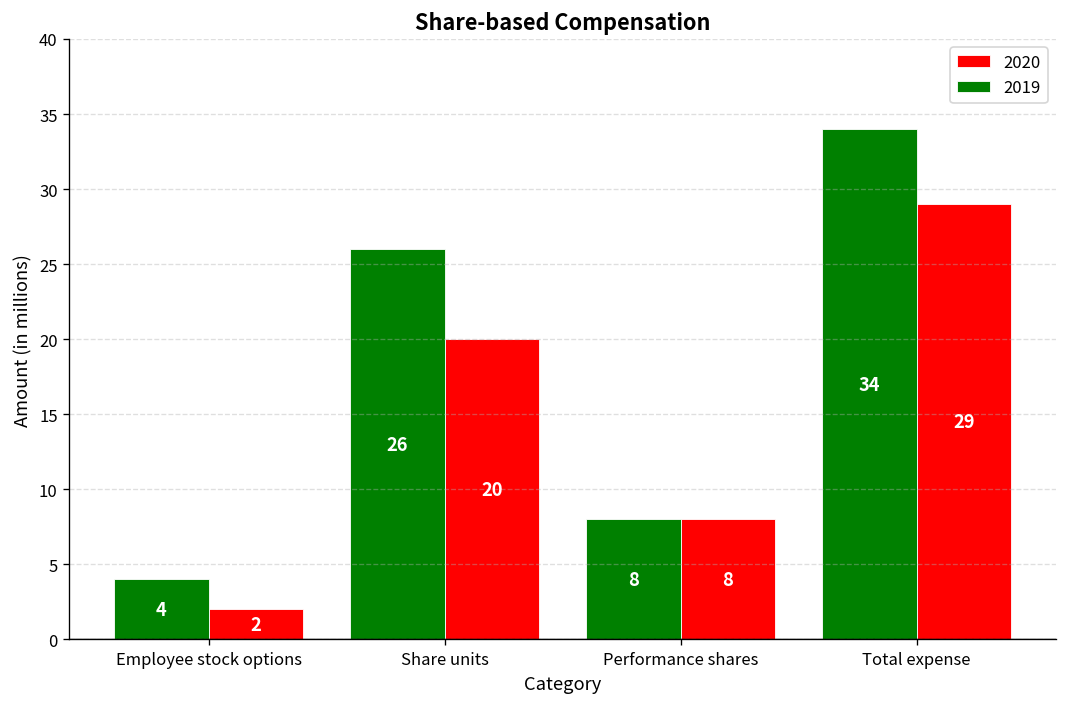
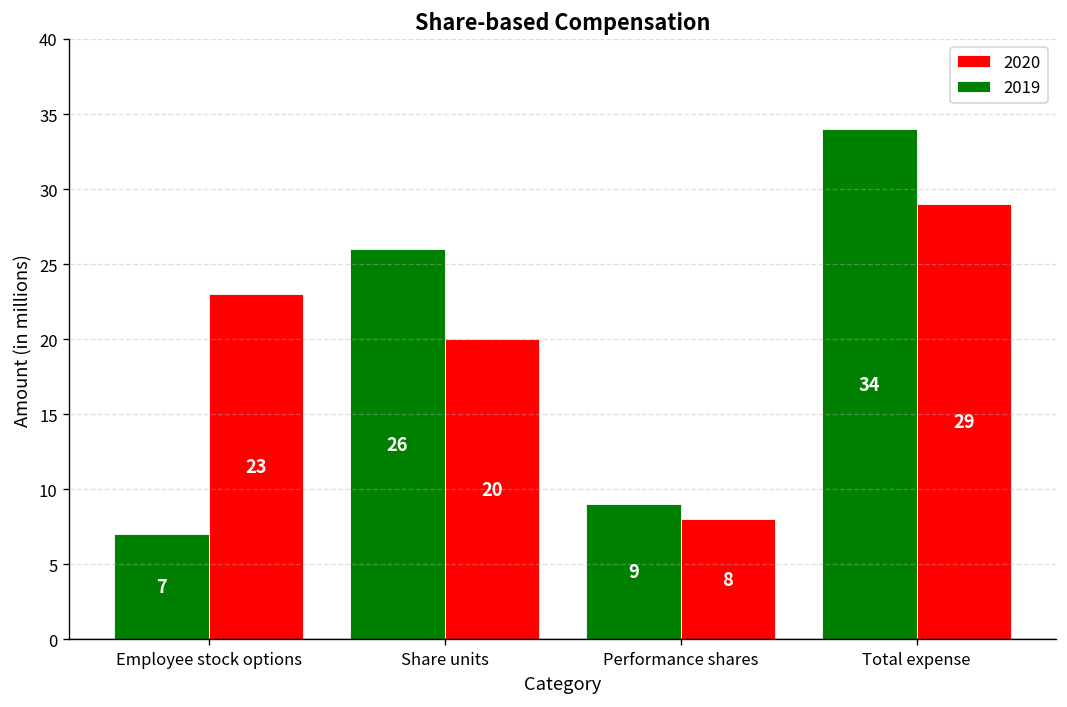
  {
    "2020": {
-     "Employee stock options": 2,
+     "Employee stock options": 23,
      "Share units": 20,
      "Performance shares": 8,
      "Total expense": 29
    },
    "2019": {
-     "Employee stock options": 4,
+     "Employee stock options": 7,
      "Share units": 26,
-     "Performance shares": 8,
+     "Performance shares": 9,
      "Total expense": 34
    }
  }
